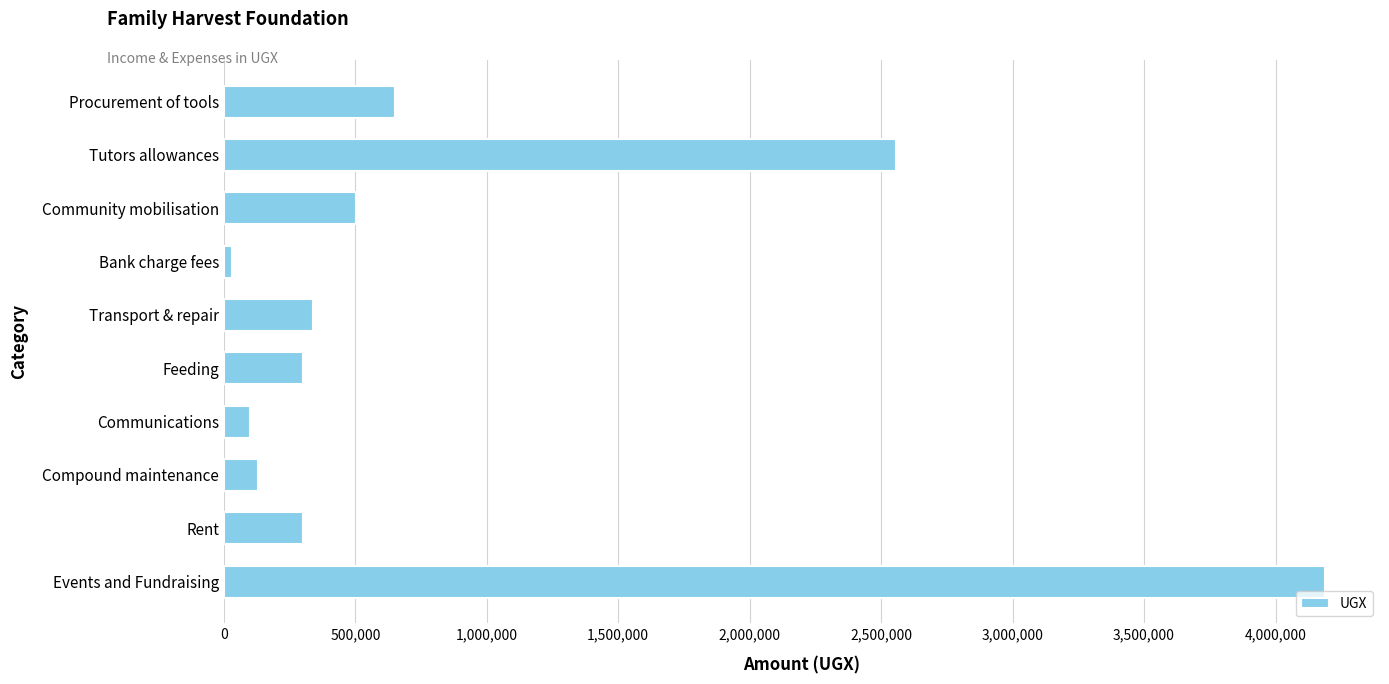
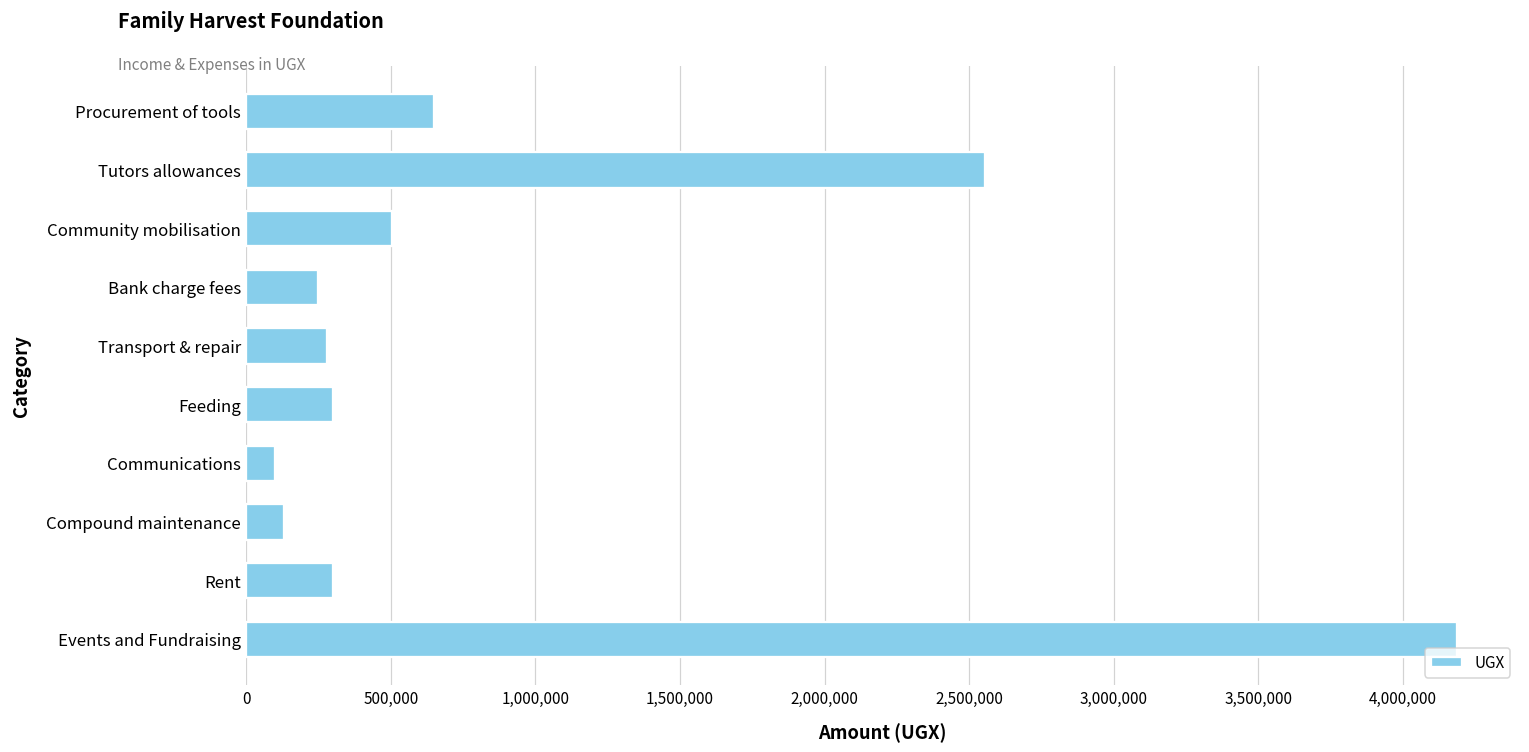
  {
    "Procurement of tools": "650,000",
    "Tutors allowances": "2,560,000",
    "Community mobilisation": "500,000",
-   "Bank charge fees": "30,000",
-   "Transport & repair": "340,000",
+   "Bank charge fees": "250,000",
+   "Transport & repair": "280,000",
    "Feeding": "300,000",
    "Communications": "100,000",
    "Compound maintenance": "130,000",
    "Rent": "300,000",
    "Events and Fundraising": "4,190,000"
  }
